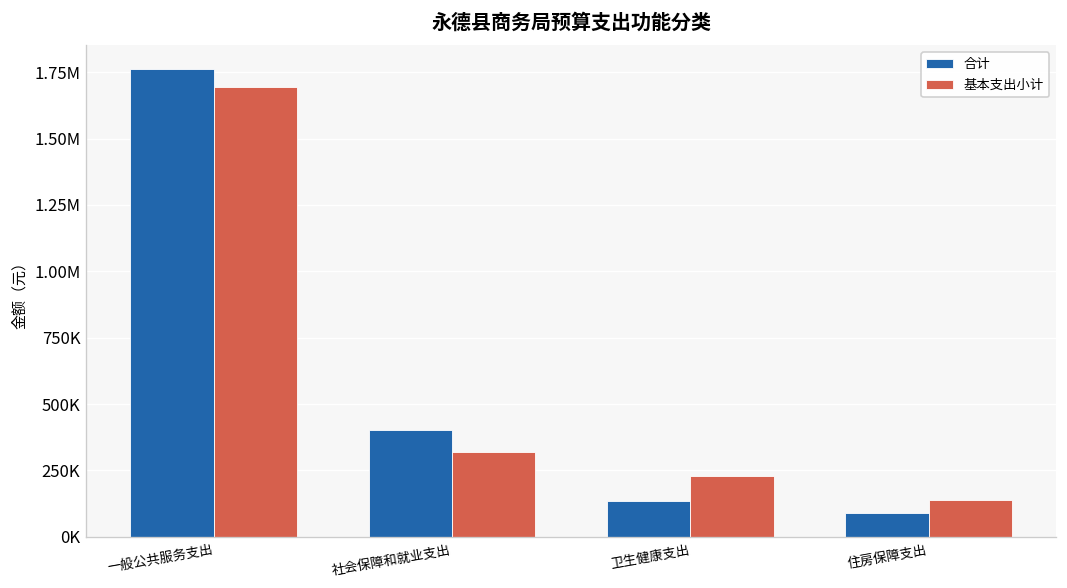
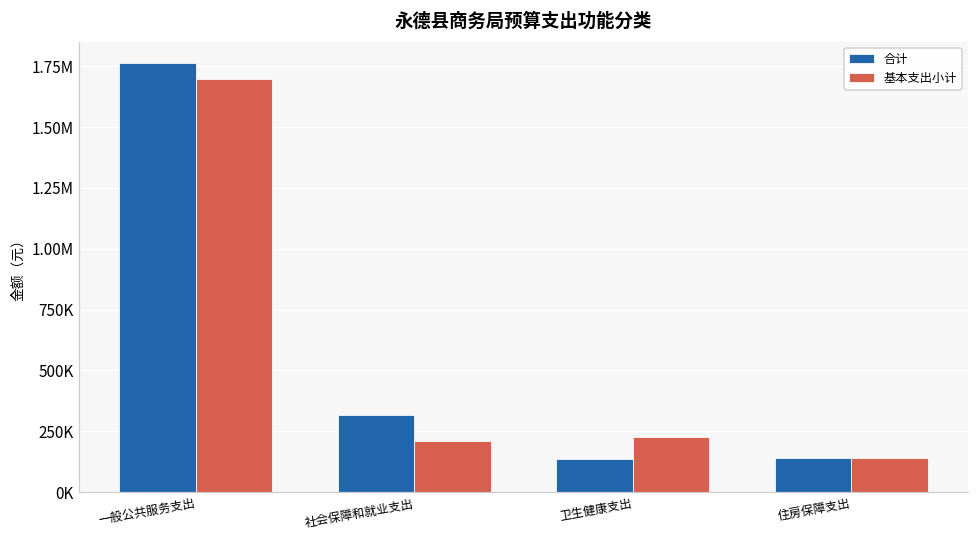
  {
    "合计": {
      "一般公共服务支出": 1760000,
-     "社会保障和就业支出": 400000,
+     "社会保障和就业支出": 320000,
      "卫生健康支出": 140000,
-     "住房保障支出": 90000
+     "住房保障支出": 140000
    },
    "基本支出小计": {
      "一般公共服务支出": 1700000,
-     "社会保障和就业支出": 320000,
+     "社会保障和就业支出": 210000,
      "卫生健康支出": 230000,
      "住房保障支出": 140000
    }
  }
